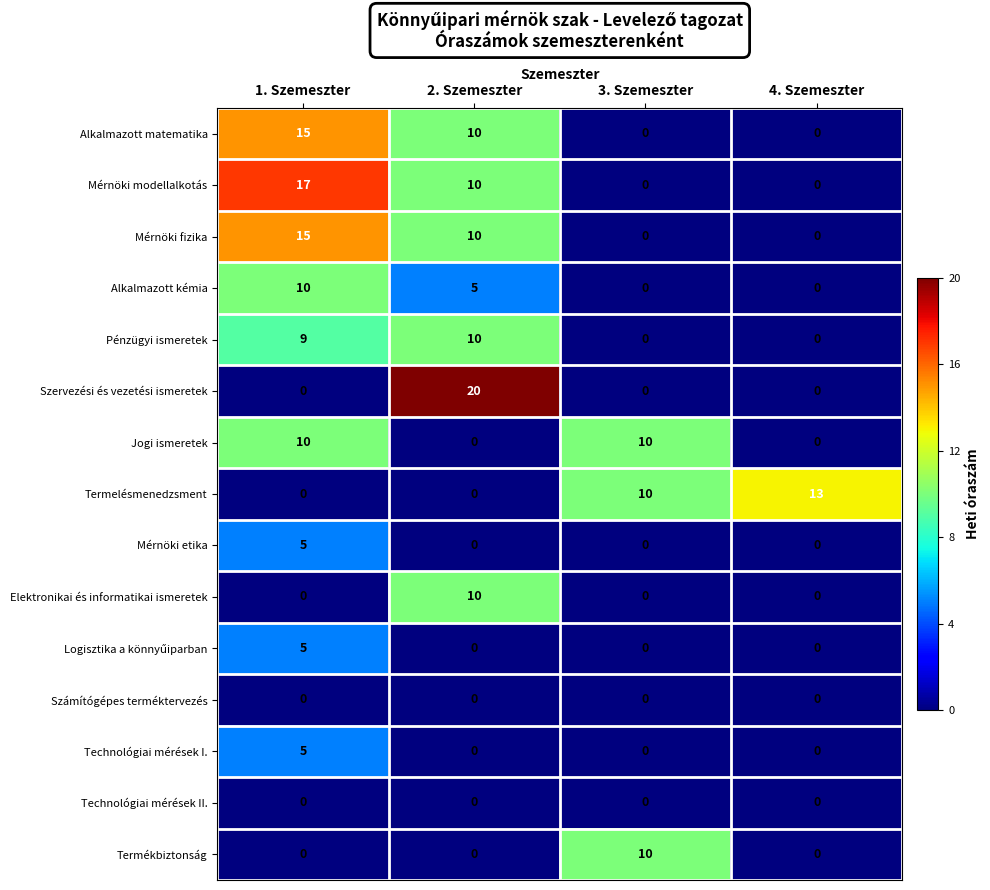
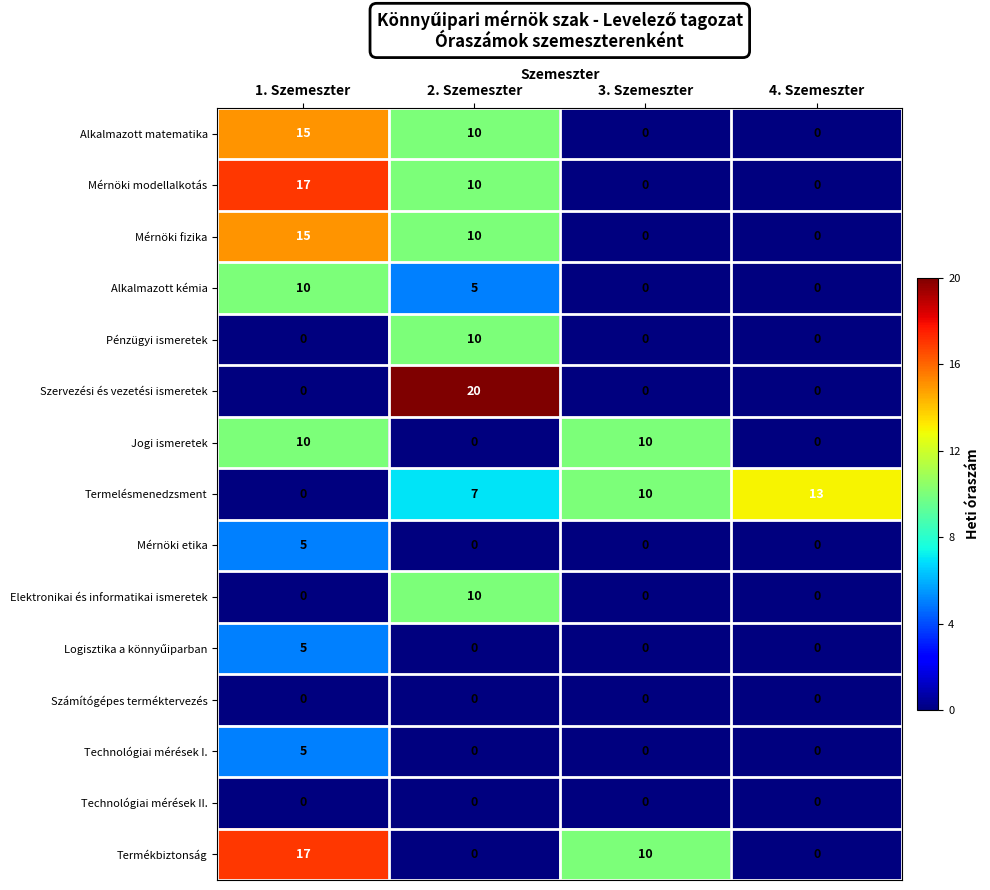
  {
    "Alkalmazott matematika": {
      "1. Szemeszter": 15,
      "2. Szemeszter": 10,
      "3. Szemeszter": 0,
      "4. Szemeszter": 0
    },
    "Mérnöki modellalkotás": {
      "1. Szemeszter": 17,
      "2. Szemeszter": 10,
      "3. Szemeszter": 0,
      "4. Szemeszter": 0
    },
    "Mérnöki fizika": {
      "1. Szemeszter": 15,
      "2. Szemeszter": 10,
      "3. Szemeszter": 0,
      "4. Szemeszter": 0
    },
    "Alkalmazott kémia": {
      "1. Szemeszter": 10,
      "2. Szemeszter": 5,
      "3. Szemeszter": 0,
      "4. Szemeszter": 0
    },
    "Pénzügyi ismeretek": {
-     "1. Szemeszter": 9,
+     "1. Szemeszter": 0,
      "2. Szemeszter": 10,
      "3. Szemeszter": 0,
      "4. Szemeszter": 0
    },
    "Szervezési és vezetési ismeretek": {
      "1. Szemeszter": 0,
      "2. Szemeszter": 20,
      "3. Szemeszter": 0,
      "4. Szemeszter": 0
    },
    "Jogi ismeretek": {
      "1. Szemeszter": 10,
      "2. Szemeszter": 0,
      "3. Szemeszter": 10,
      "4. Szemeszter": 0
    },
    "Termelésmenedzsment": {
      "1. Szemeszter": 0,
-     "2. Szemeszter": 0,
+     "2. Szemeszter": 7,
      "3. Szemeszter": 10,
      "4. Szemeszter": 13
    },
    "Mérnöki etika": {
      "1. Szemeszter": 5,
      "2. Szemeszter": 0,
      "3. Szemeszter": 0,
      "4. Szemeszter": 0
    },
    "Elektronikai és informatikai ismeretek": {
      "1. Szemeszter": 0,
      "2. Szemeszter": 10,
      "3. Szemeszter": 0,
      "4. Szemeszter": 0
    },
    "Logisztika a könnyűiparban": {
      "1. Szemeszter": 5,
      "2. Szemeszter": 0,
      "3. Szemeszter": 0,
      "4. Szemeszter": 0
    },
    "Számítógépes terméktervezés": {
      "1. Szemeszter": 0,
      "2. Szemeszter": 0,
      "3. Szemeszter": 0,
      "4. Szemeszter": 0
    },
    "Technológiai mérések I.": {
      "1. Szemeszter": 5,
      "2. Szemeszter": 0,
      "3. Szemeszter": 0,
      "4. Szemeszter": 0
    },
    "Technológiai mérések II.": {
      "1. Szemeszter": 0,
      "2. Szemeszter": 0,
      "3. Szemeszter": 0,
      "4. Szemeszter": 0
    },
    "Termékbiztonság": {
-     "1. Szemeszter": 0,
+     "1. Szemeszter": 17,
      "2. Szemeszter": 0,
      "3. Szemeszter": 10,
      "4. Szemeszter": 0
    }
  }
